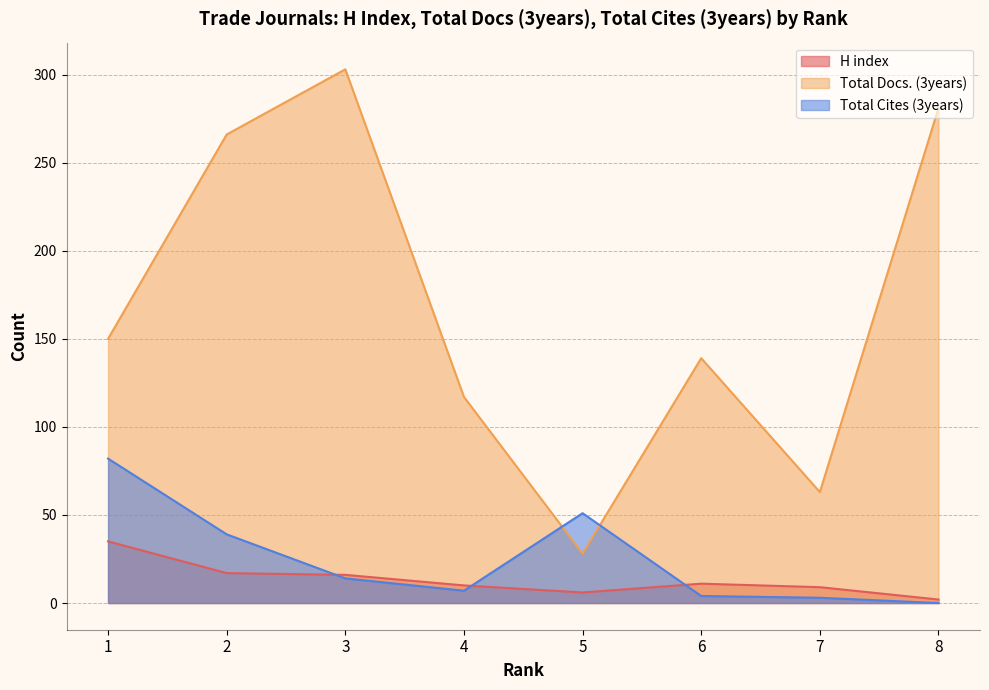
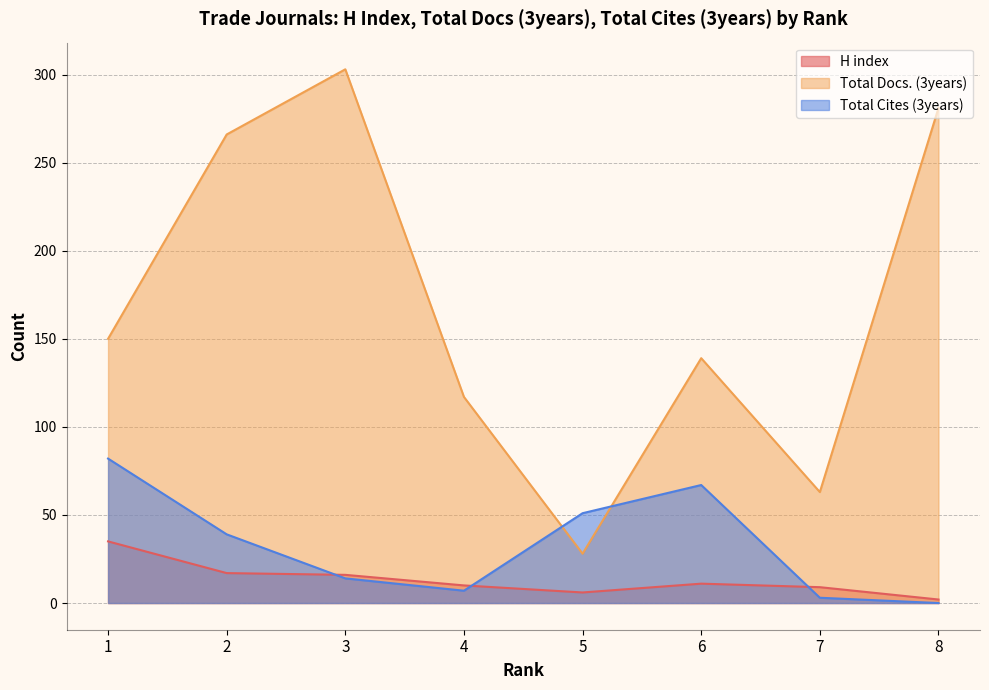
  {
    "H index": {
      "1": 35,
      "2": 17,
      "3": 16,
      "4": 10,
      "5": 6,
      "6": 11,
      "7": 9,
      "8": 2
    },
    "Total Docs. (3years)": {
      "1": 150,
      "2": 266,
      "3": 303,
      "4": 117,
      "5": 28,
      "6": 139,
      "7": 63
    },
    "Total Cites (3years)": {
      "1": 82,
      "2": 39,
      "3": 14,
      "4": 7,
      "5": 51,
-     "6": 4,
+     "6": 67,
      "7": 3,
      "8": 0
    }
  }
